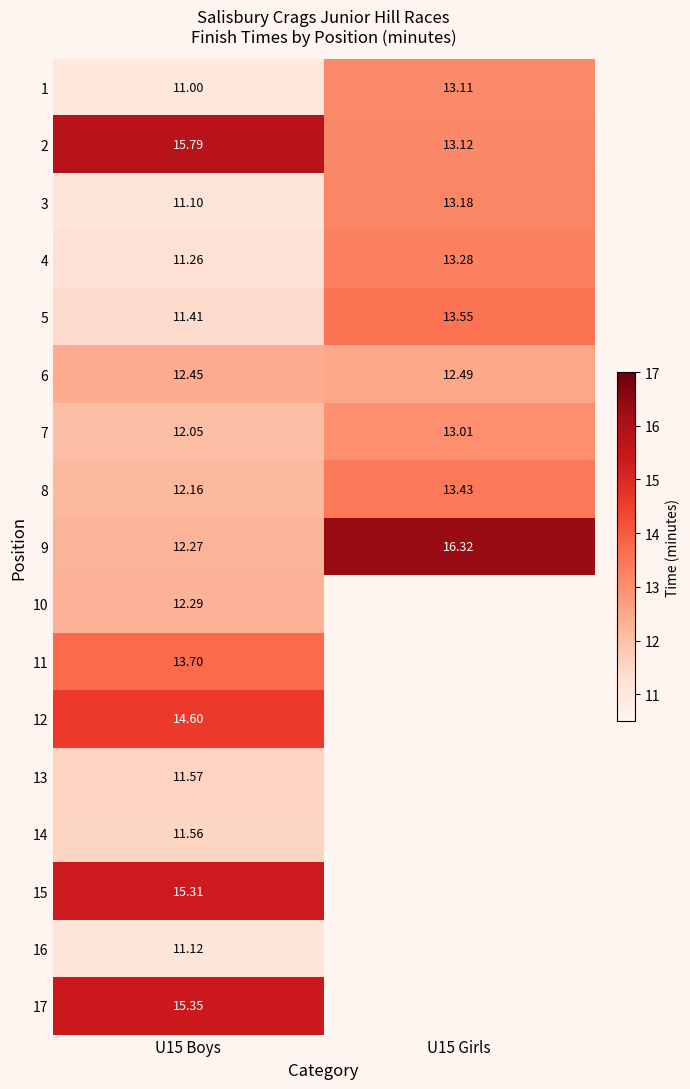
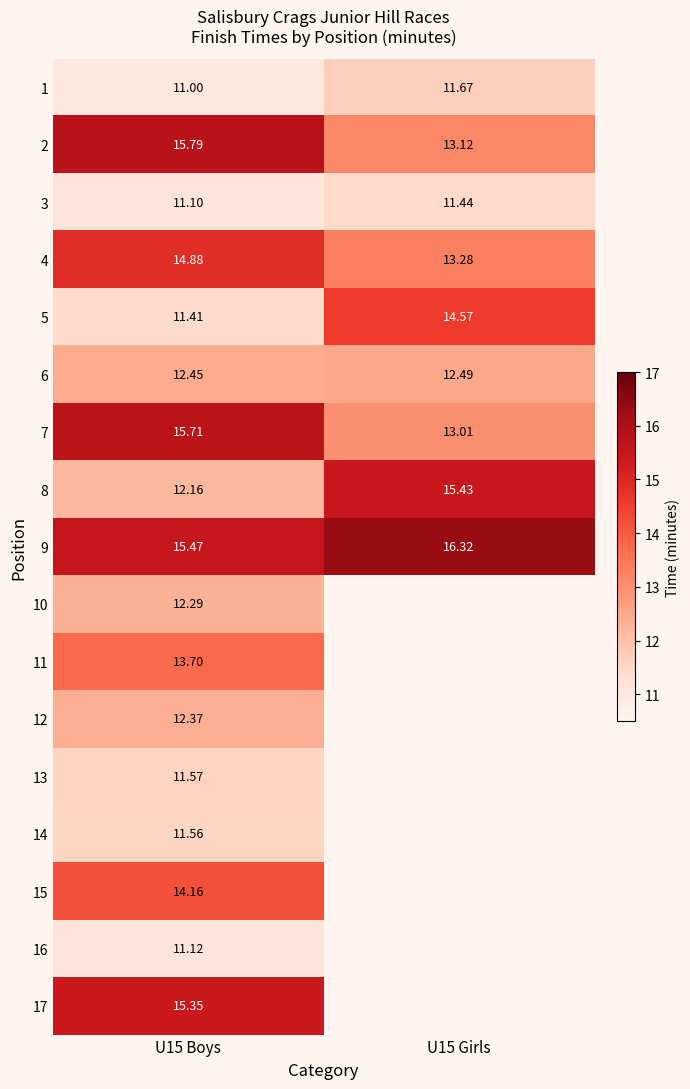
  {
    "1": {
      "U15 Boys": 11.00,
-     "U15 Girls": 13.11
+     "U15 Girls": 11.67
    },
    "2": {
      "U15 Boys": 15.79,
      "U15 Girls": 13.12
    },
    "3": {
      "U15 Boys": 11.10,
-     "U15 Girls": 13.18
+     "U15 Girls": 11.44
    },
    "4": {
-     "U15 Boys": 11.26,
+     "U15 Boys": 14.88,
      "U15 Girls": 13.28
    },
    "5": {
      "U15 Boys": 11.41,
-     "U15 Girls": 13.55
+     "U15 Girls": 14.57
    },
    "6": {
      "U15 Boys": 12.45,
      "U15 Girls": 12.49
    },
    "7": {
-     "U15 Boys": 12.05,
+     "U15 Boys": 15.71,
      "U15 Girls": 13.01
    },
    "8": {
      "U15 Boys": 12.16,
-     "U15 Girls": 13.43
+     "U15 Girls": 15.43
    },
    "9": {
-     "U15 Boys": 12.27,
+     "U15 Boys": 15.47,
      "U15 Girls": 16.32
    },
    "10": {
      "U15 Boys": 12.29
    },
    "11": {
      "U15 Boys": 13.70
    },
    "12": {
-     "U15 Boys": 14.60
+     "U15 Boys": 12.37
    },
    "13": {
      "U15 Boys": 11.57
    },
    "14": {
      "U15 Boys": 11.56
    },
    "15": {
-     "U15 Boys": 15.31
+     "U15 Boys": 14.16
    },
    "16": {
      "U15 Boys": 11.12
    },
    "17": {
      "U15 Boys": 15.35
    }
  }
